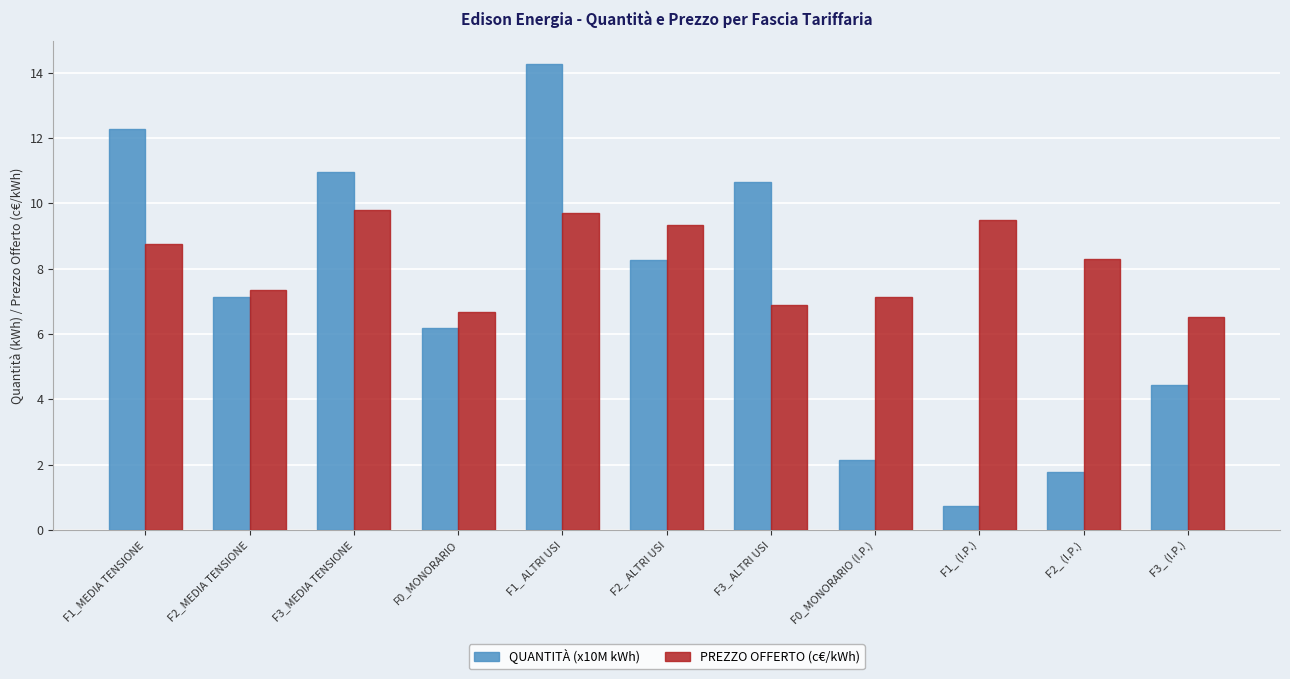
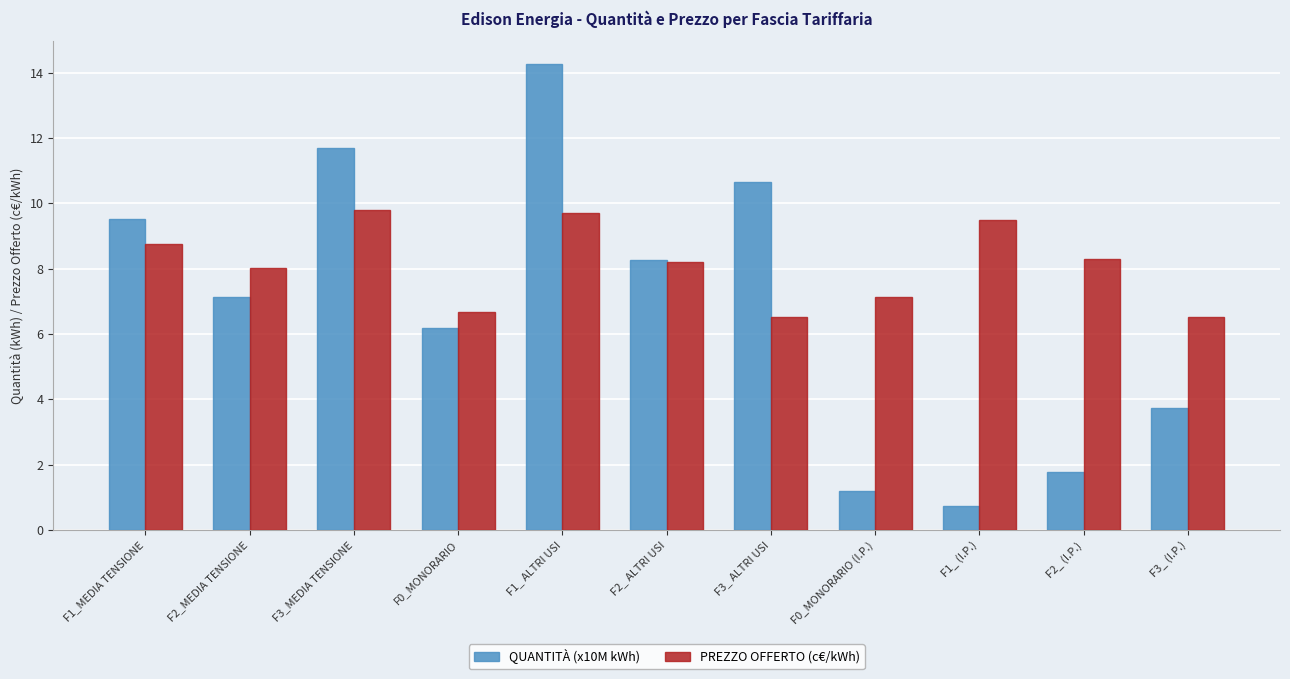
  {
    "QUANTITÀ (x10M kWh)": {
-     "F1_MEDIA TENSIONE": 12.3,
+     "F1_MEDIA TENSIONE": 9.5,
      "F2_MEDIA TENSIONE": 7.1,
-     "F3_MEDIA TENSIONE": 11.0,
+     "F3_MEDIA TENSIONE": 11.7,
      "F0_MONORARIO": 6.2,
      "F1_ ALTRI USI": 14.3,
      "F2_ ALTRI USI": 8.3,
      "F3_ ALTRI USI": 10.6,
-     "F0_MONORARIO (I.P.)": 2.1,
+     "F0_MONORARIO (I.P.)": 1.2,
      "F1_ (I.P.)": 0.7,
      "F2_ (I.P.)": 1.8,
-     "F3_ (I.P.)": 4.4
+     "F3_ (I.P.)": 3.7
    },
    "PREZZO OFFERTO (c€/kWh)": {
      "F1_MEDIA TENSIONE": 8.8,
-     "F2_MEDIA TENSIONE": 7.4,
+     "F2_MEDIA TENSIONE": 8.0,
      "F3_MEDIA TENSIONE": 9.8,
      "F0_MONORARIO": 6.7,
      "F1_ ALTRI USI": 9.7,
-     "F2_ ALTRI USI": 9.4,
-     "F3_ ALTRI USI": 6.9,
+     "F2_ ALTRI USI": 8.2,
+     "F3_ ALTRI USI": 6.5,
      "F0_MONORARIO (I.P.)": 7.1,
      "F1_ (I.P.)": 9.5,
      "F2_ (I.P.)": 8.3,
      "F3_ (I.P.)": 6.5
    }
  }
